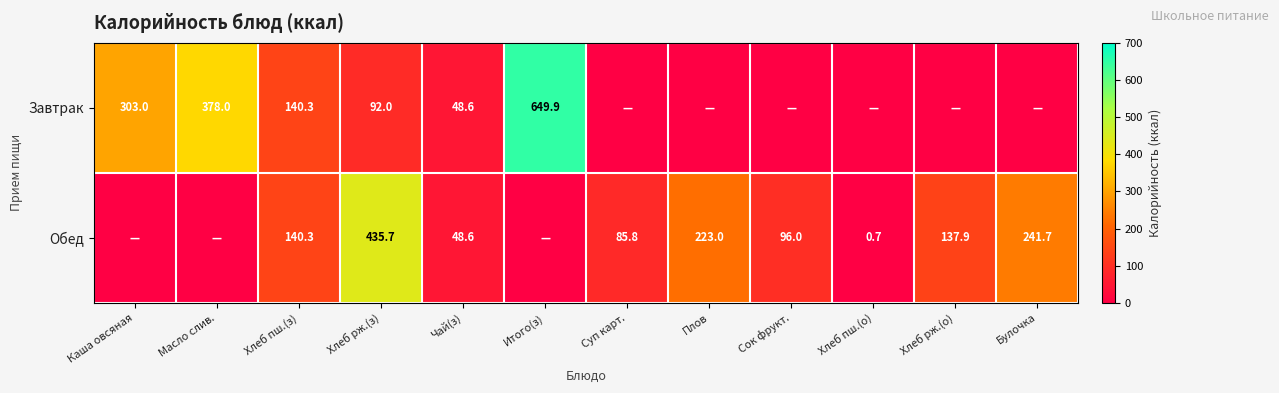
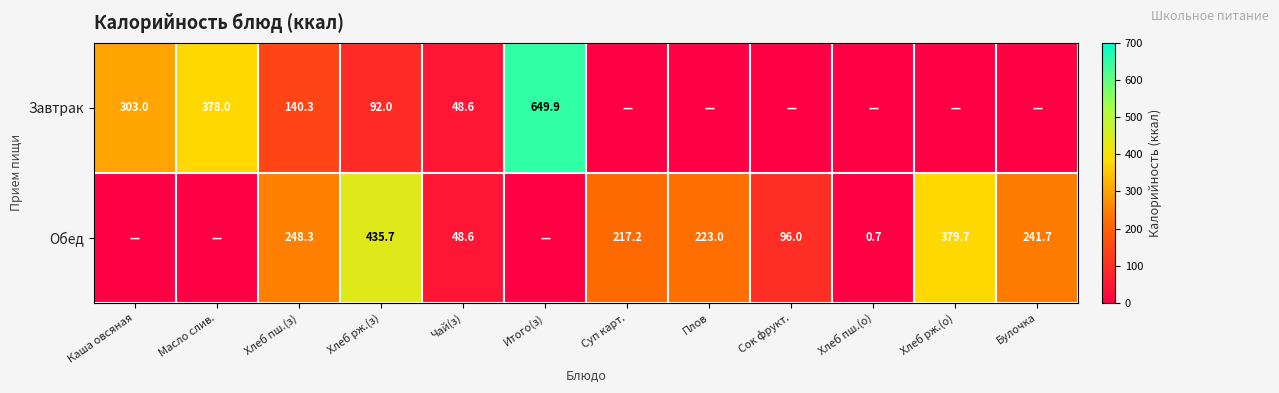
  {
    "Завтрак": {
      "Каша овсяная": 303.0,
      "Масло слив.": 378.0,
      "Хлеб пш.(з)": 140.3,
      "Хлеб рж.(з)": 92.0,
      "Чай(з)": 48.6,
      "Итого(з)": 649.9
    },
    "Обед": {
-     "Хлеб пш.(з)": 140.3,
+     "Хлеб пш.(з)": 248.3,
      "Хлеб рж.(з)": 435.7,
      "Чай(з)": 48.6,
-     "Суп карт.": 85.8,
+     "Суп карт.": 217.2,
      "Плов": 223.0,
      "Сок фрукт.": 96.0,
      "Хлеб пш.(о)": 0.7,
-     "Хлеб рж.(о)": 137.9,
+     "Хлеб рж.(о)": 379.7,
      "Булочка": 241.7
    }
  }
